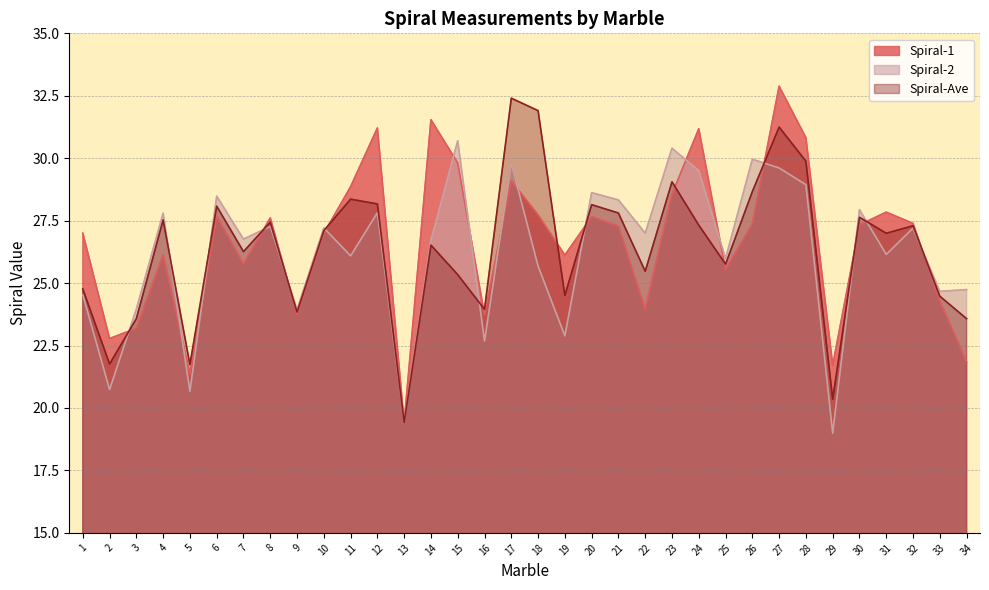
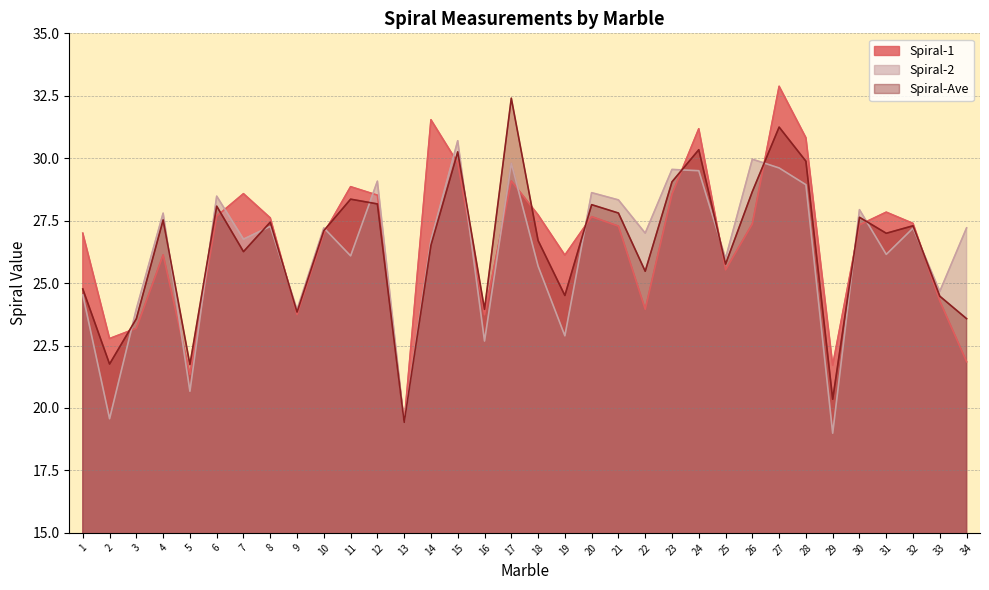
  {
    "Spiral-1": {
      "1": 27.0,
      "2": 22.8,
      "3": 23.2,
      "4": 26.1,
      "5": 21.3,
      "6": 27.7,
-     "7": 25.8,
+     "7": 28.6,
      "8": 27.6,
      "10": 27.0,
      "11": 28.9,
-     "12": 31.2,
+     "12": 28.5,
      "14": 31.5,
      "15": 29.8,
      "16": 23.7,
      "17": 29.1,
      "18": 27.7,
      "19": 26.1,
      "20": 27.7,
      "21": 27.3,
      "22": 24.0,
      "23": 28.6,
      "24": 31.2,
      "25": 25.5,
      "26": 27.4,
      "27": 32.9,
      "28": 30.8,
      "29": 21.7,
      "30": 27.3,
      "31": 27.8,
      "33": 24.3,
      "34": 21.9
    },
    "Spiral-2": {
      "1": 24.5,
-     "2": 20.7,
+     "2": 19.6,
      "3": 24.0,
      "4": 27.8,
      "5": 20.7,
      "6": 28.5,
      "7": 26.8,
      "8": 27.3,
      "10": 27.2,
      "11": 26.1,
-     "12": 27.8,
+     "12": 29.1,
      "14": 26.7,
      "15": 30.7,
      "16": 22.7,
      "17": 29.8,
      "18": 25.7,
      "19": 22.9,
      "20": 28.6,
      "21": 28.3,
      "22": 27.0,
-     "23": 30.4,
+     "23": 29.6,
      "24": 29.5,
      "25": 26.0,
      "26": 30.0,
      "27": 29.6,
      "28": 28.9,
      "29": 19.0,
      "30": 27.9,
      "31": 26.2,
      "33": 24.7,
-     "34": 24.7
+     "34": 27.2
    },
    "Spiral-Ave": {
      "1": 24.8,
      "2": 21.8,
      "3": 23.6,
      "4": 27.5,
      "5": 21.7,
      "6": 28.1,
      "7": 26.3,
      "8": 27.4,
      "10": 27.1,
      "11": 28.4,
      "12": 28.2,
      "14": 26.5,
-     "15": 25.3,
+     "15": 30.3,
      "16": 24.0,
      "17": 32.4,
-     "18": 31.9,
+     "18": 26.7,
      "19": 24.5,
      "20": 28.1,
      "21": 27.8,
      "22": 25.5,
      "23": 29.1,
-     "24": 27.3,
+     "24": 30.3,
      "25": 25.8,
      "26": 28.7,
      "27": 31.2,
      "28": 29.9,
      "29": 20.4,
      "30": 27.6,
      "31": 27.0,
      "33": 24.5,
      "34": 23.6
    }
  }
